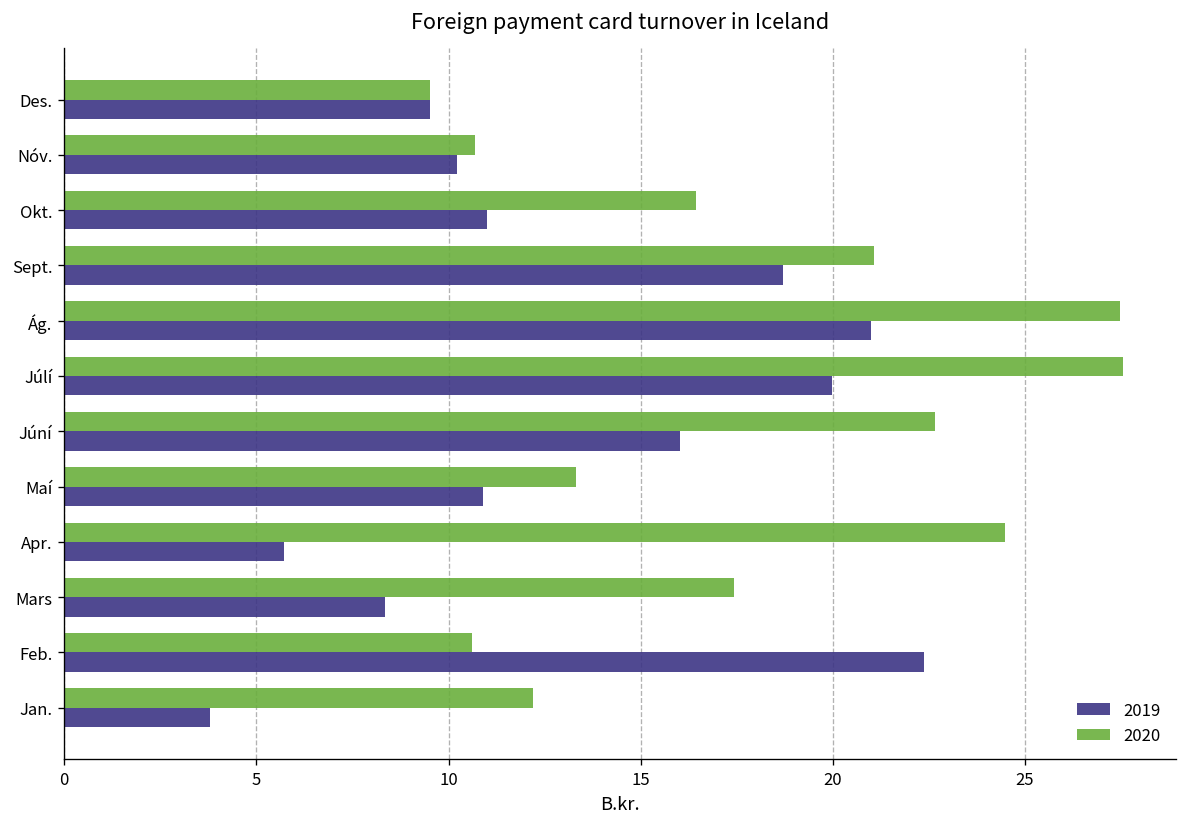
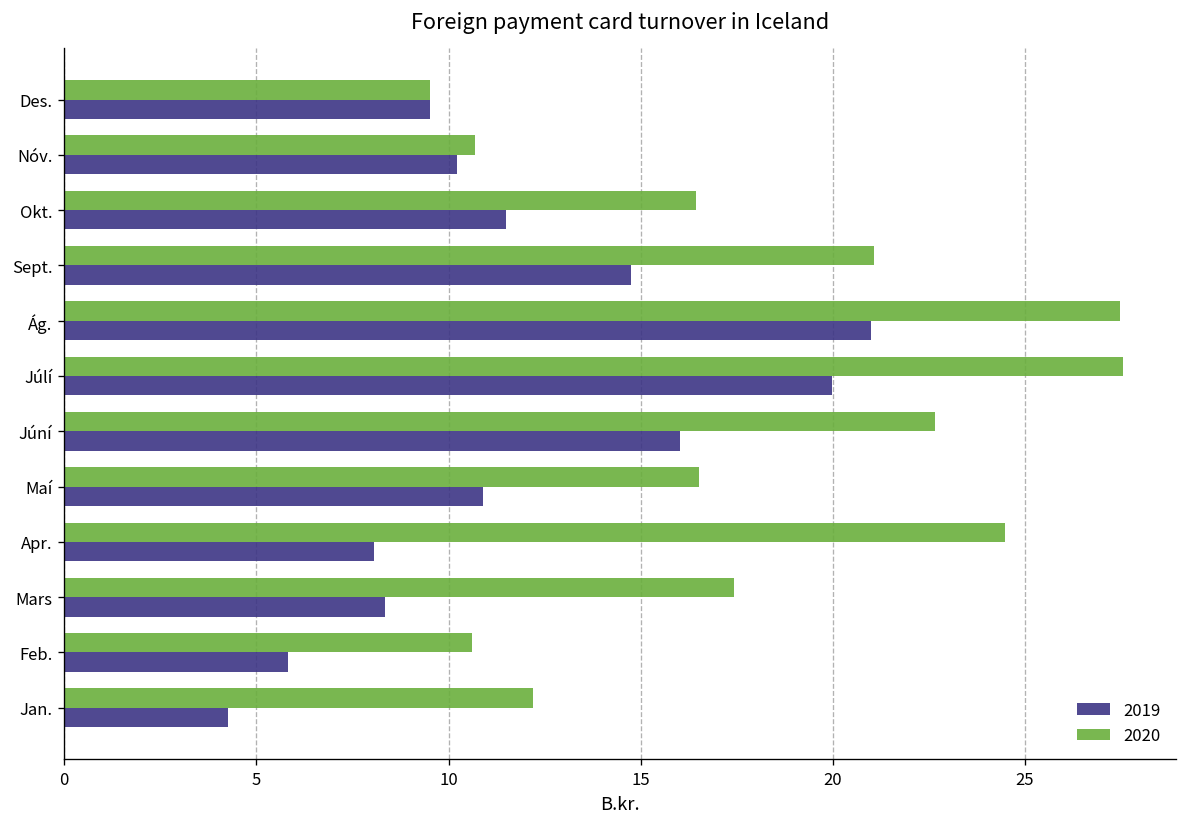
  {
    "2019": {
      "Des.": 9.5,
      "Nóv.": 10.2,
-     "Okt.": 11.0,
-     "Sept.": 18.7,
+     "Okt.": 11.5,
+     "Sept.": 14.8,
      "Ág.": 21.0,
      "Júlí": 20.0,
      "Júní": 16.0,
      "Maí": 10.9,
-     "Apr.": 5.7,
+     "Apr.": 8.1,
      "Mars": 8.4,
-     "Feb.": 22.4,
-     "Jan.": 3.8
+     "Feb.": 5.8,
+     "Jan.": 4.3
    },
    "2020": {
      "Des.": 9.5,
      "Nóv.": 10.7,
      "Okt.": 16.4,
      "Sept.": 21.1,
      "Ág.": 27.5,
      "Júlí": 27.6,
      "Júní": 22.7,
-     "Maí": 13.3,
+     "Maí": 16.5,
      "Apr.": 24.5,
      "Mars": 17.4,
      "Feb.": 10.6,
      "Jan.": 12.2
    }
  }
